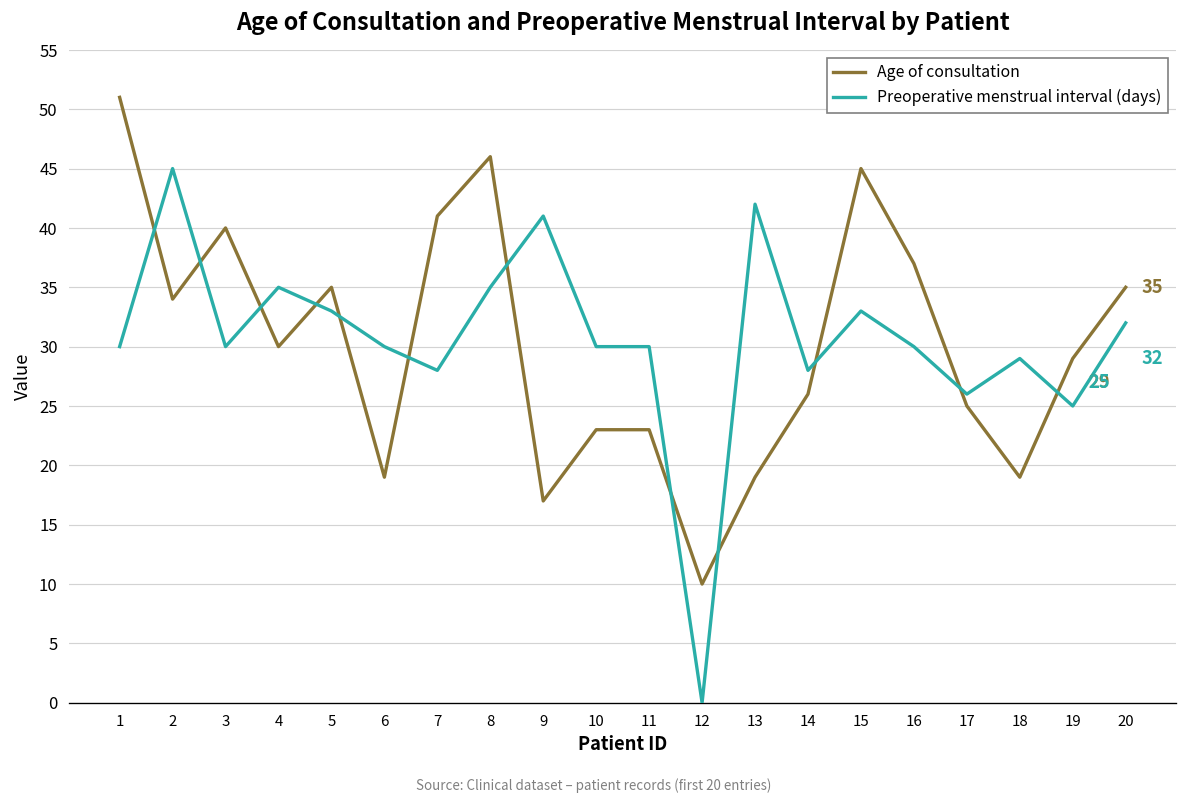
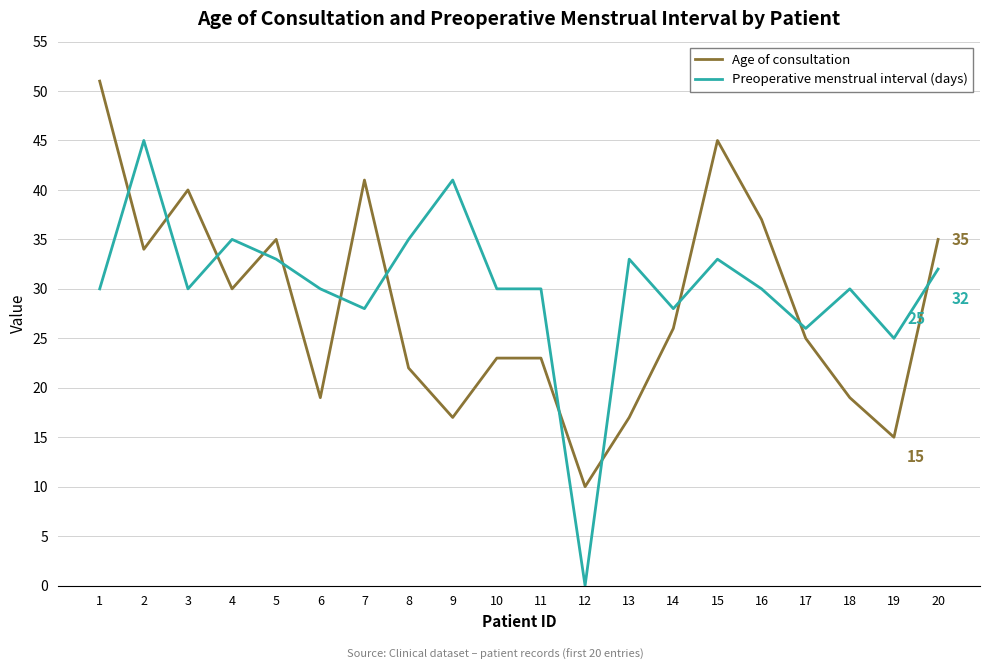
  {
    "Age of consultation": {
-     "8": 46,
-     "13": 19,
-     "19": 29,
+     "8": 22,
+     "13": 17,
+     "19": 15,
      "20": 35
    },
    "Preoperative menstrual interval (days)": {
      "1": 30,
      "2": 45,
      "3": 30,
      "4": 35,
      "5": 33,
      "6": 30,
      "7": 28,
      "8": 35,
      "9": 41,
      "10": 30,
      "11": 30,
      "12": 0,
-     "13": 42,
+     "13": 33,
      "14": 28,
      "15": 33,
      "16": 30,
      "17": 26,
-     "18": 29
+     "18": 30
    }
  }
